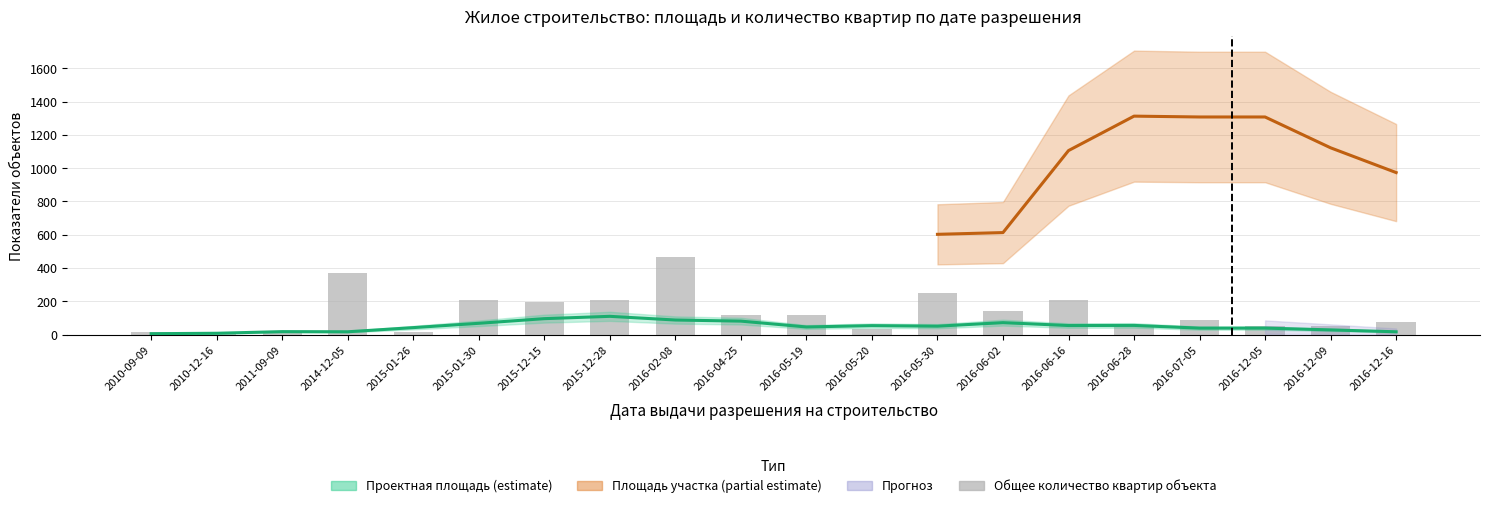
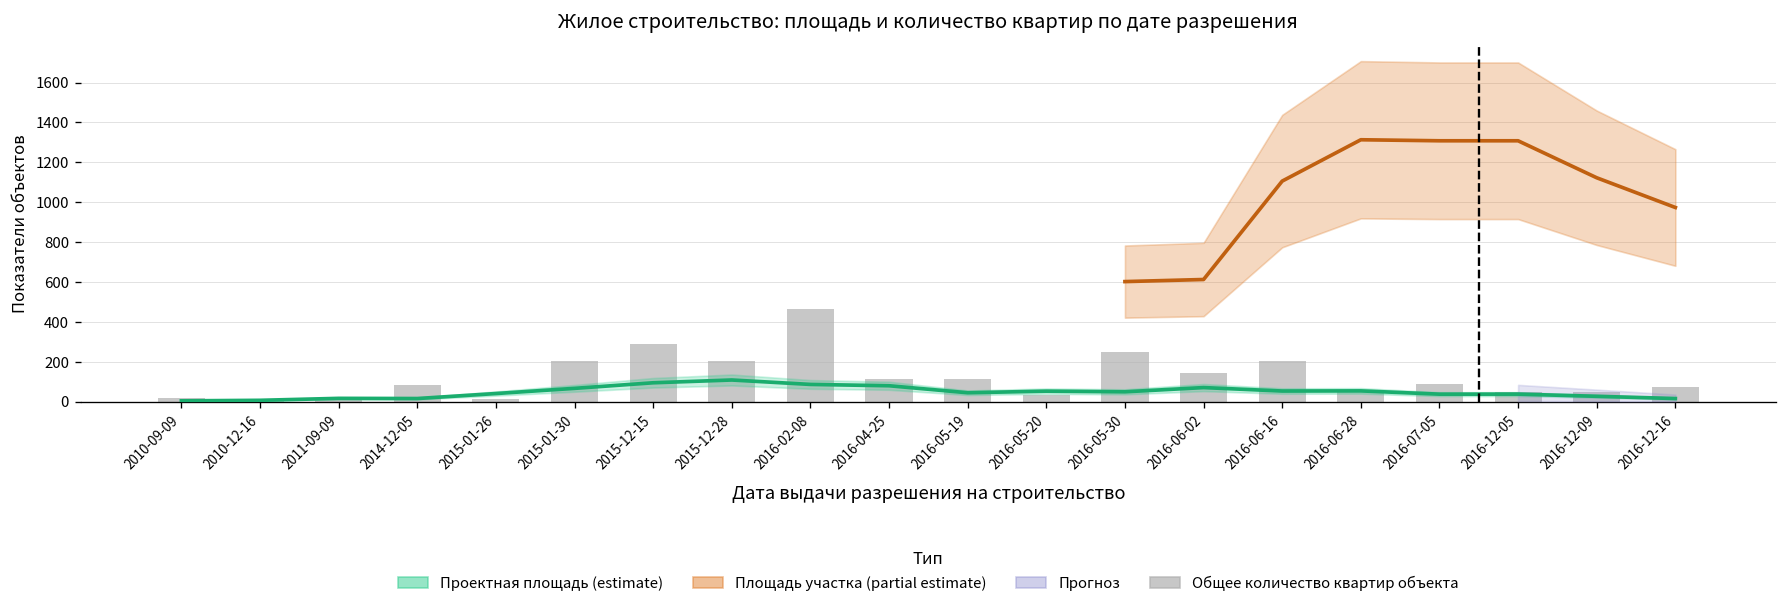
  {
    "Общее количество квартир объекта": {
      "2010-09-09": 20,
      "2011-09-09": 20,
-     "2014-12-05": 370,
+     "2014-12-05": 80,
      "2015-01-30": 210,
-     "2015-12-15": 190,
+     "2015-12-15": 290,
      "2015-12-28": 210,
      "2016-02-08": 460,
      "2016-04-25": 120,
      "2016-05-19": 120,
      "2016-05-20": 30,
      "2016-05-30": 250,
      "2016-06-02": 140,
      "2016-06-16": 210,
      "2016-06-28": 60,
      "2016-07-05": 90,
      "2016-12-05": 50,
      "2016-12-09": 50,
      "2016-12-16": 80
    }
  }
